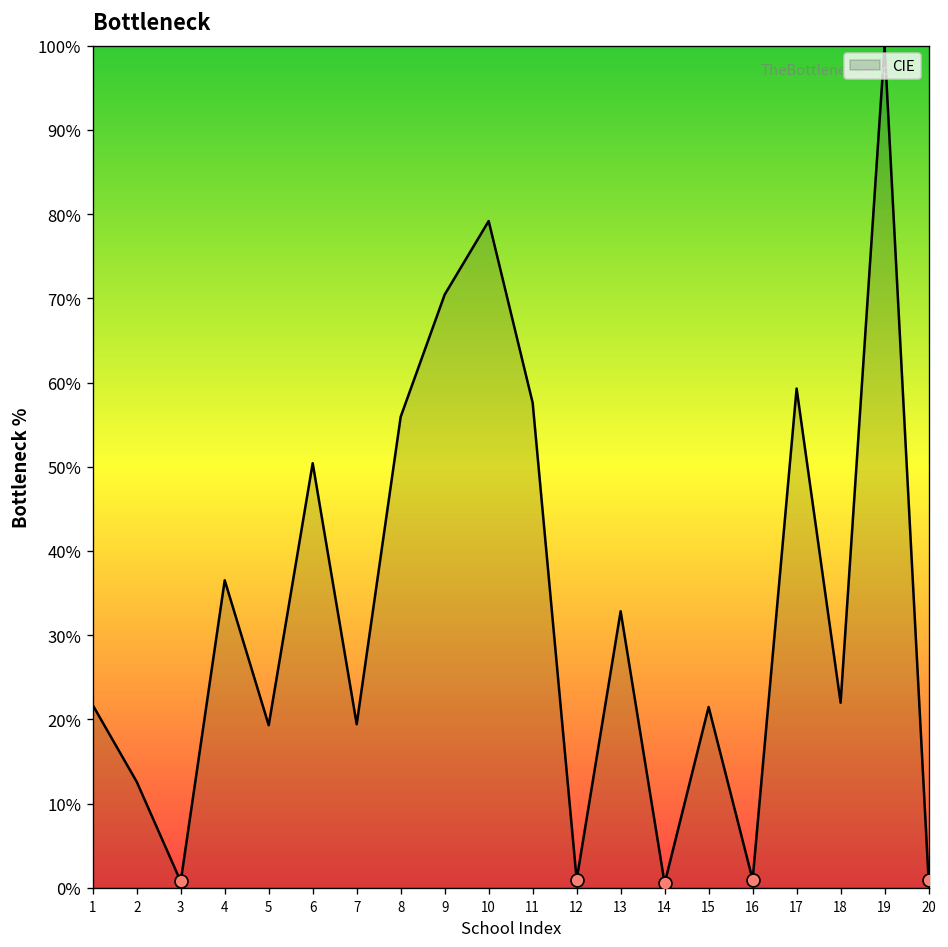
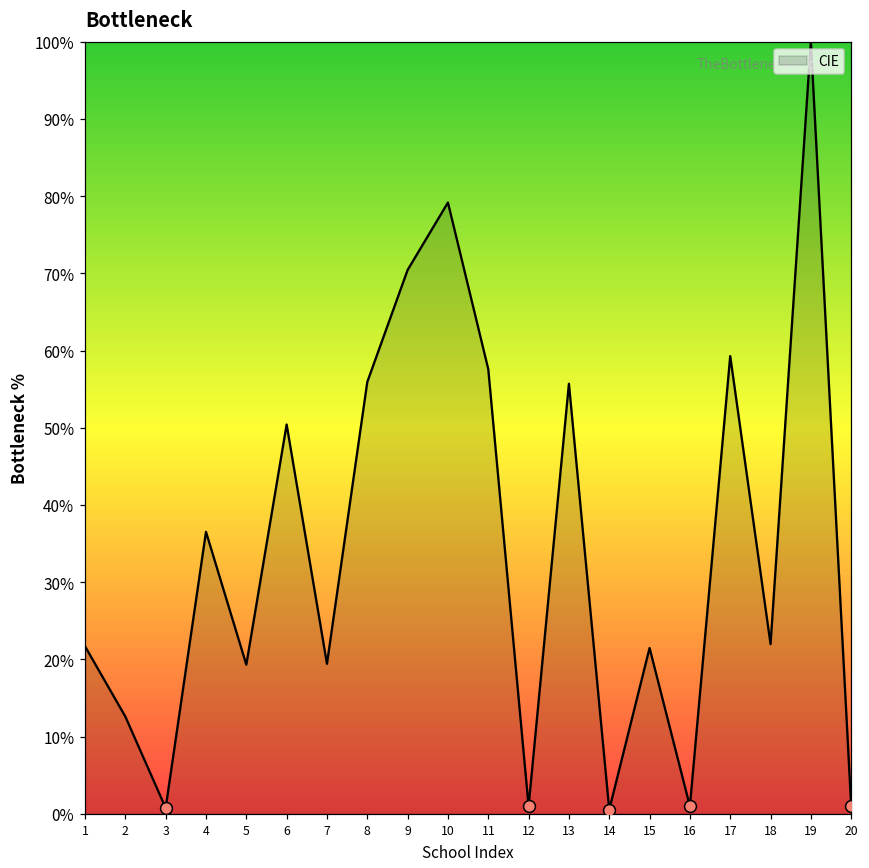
  {
    "CIE": {
      "1": "22%",
      "2": "13%",
      "4": "37%",
      "5": "19%",
      "6": "50%",
      "7": "19%",
      "8": "56%",
      "9": "70%",
      "10": "79%",
      "11": "58%",
-     "13": "33%",
+     "13": "56%",
      "15": "21%",
      "17": "59%",
      "18": "22%",
      "19": "100%"
    }
  }
